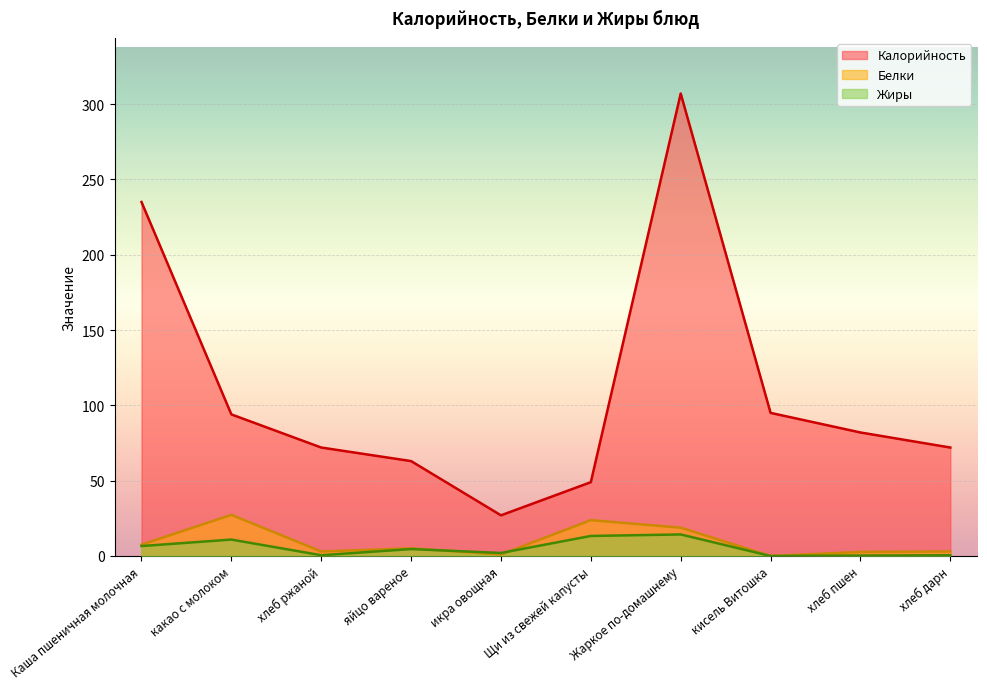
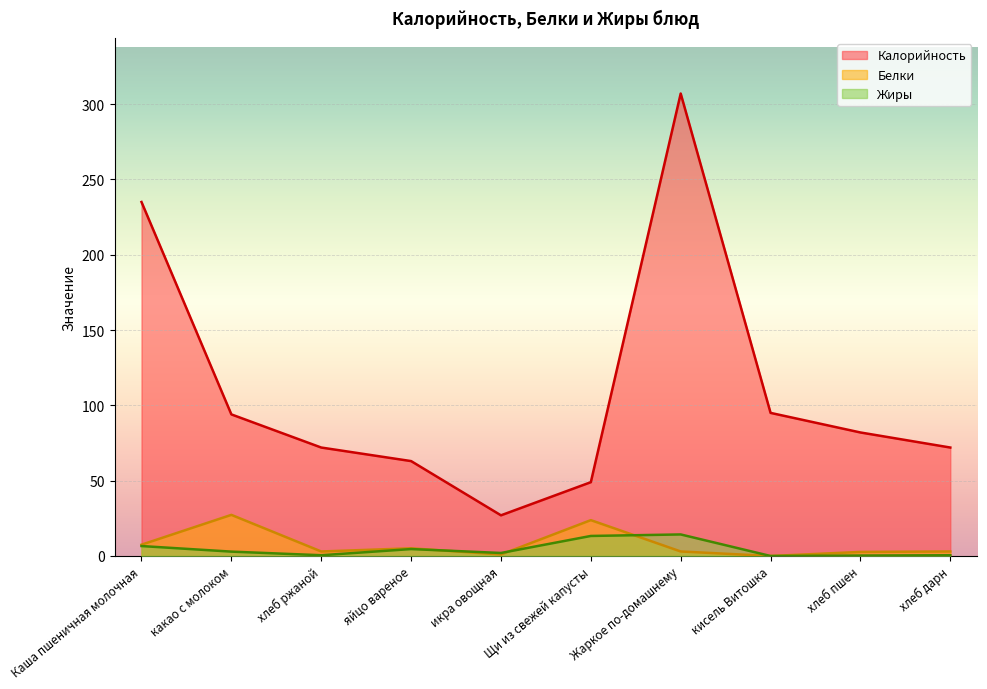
  {
    "Калорийность": {
      "Каша пшеничная молочная": 235,
      "какао с молоком": 94,
      "хлеб ржаной": 72,
      "яйцо вареное": 63,
      "икра овощная": 27,
      "Щи из свежей капусты": 49,
      "Жаркое по-домашнему": 307,
      "кисель Витошка": 95,
      "хлеб пшен": 82,
      "хлеб дарн": 72
    },
    "Белки": {
      "какао с молоком": 27,
      "хлеб ржаной": 3,
      "Щи из свежей капусты": 24,
-     "Жаркое по-домашнему": 19,
+     "Жаркое по-домашнему": 3,
      "хлеб пшен": 3,
      "хлеб дарн": 3
    },
    "Жиры": {
-     "какао с молоком": 11,
+     "какао с молоком": 3,
      "хлеб ржаной": 1,
      "Щи из свежей капусты": 13,
      "Жаркое по-домашнему": 14,
      "хлеб пшен": 0,
      "хлеб дарн": 1
    }
  }
